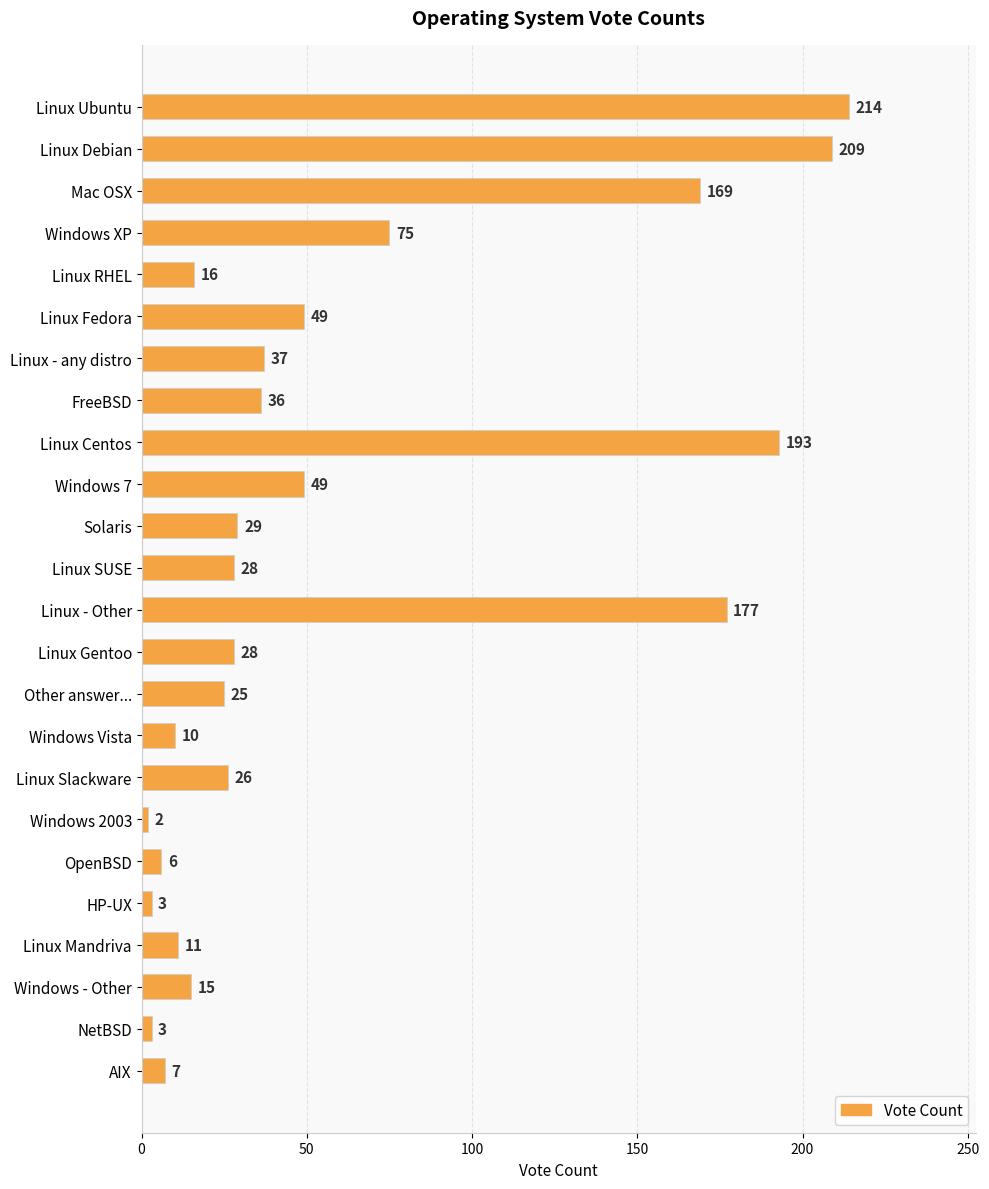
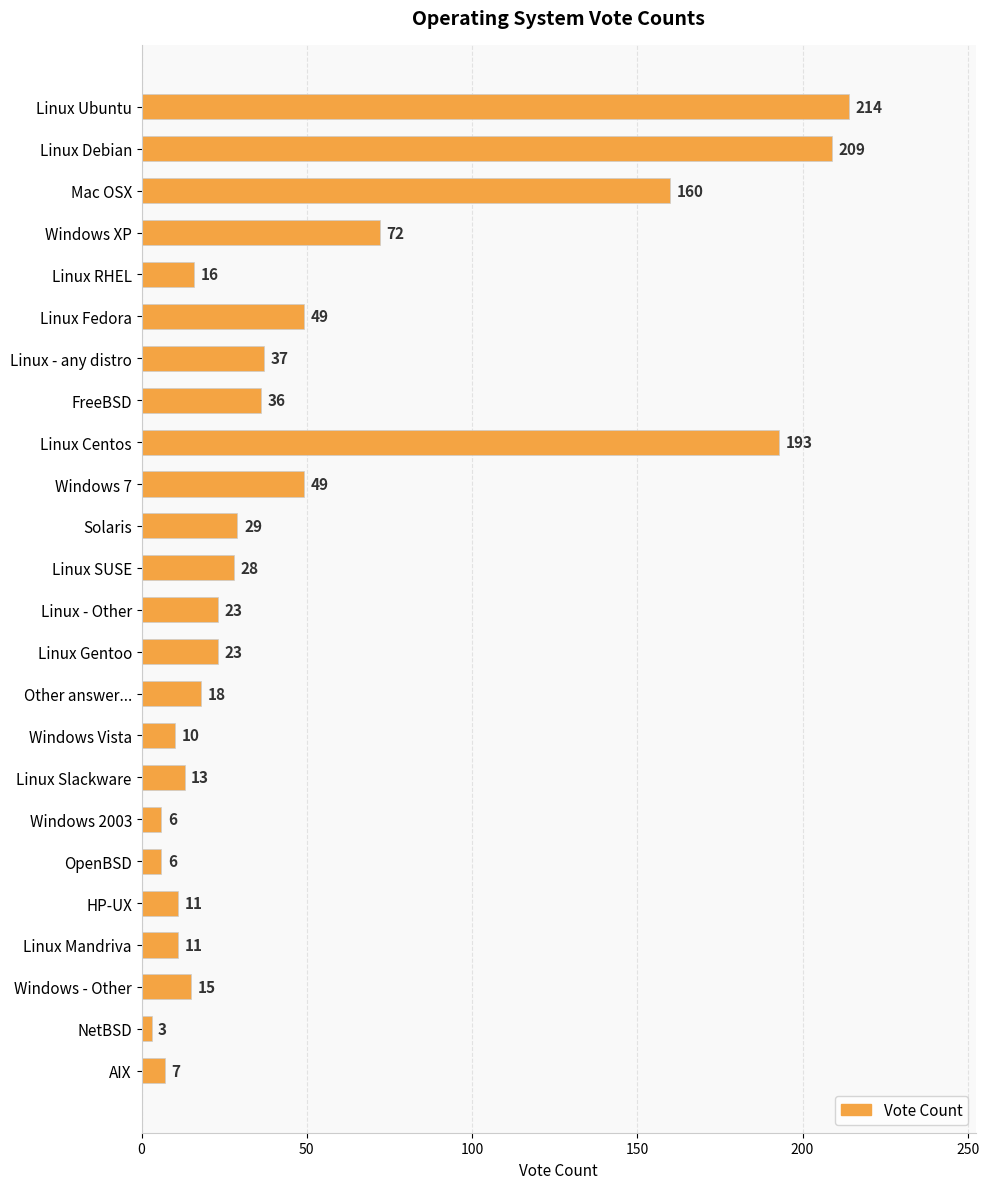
  {
    "Linux Ubuntu": 214,
    "Linux Debian": 209,
-   "Mac OSX": 169,
-   "Windows XP": 75,
+   "Mac OSX": 160,
+   "Windows XP": 72,
    "Linux RHEL": 16,
    "Linux Fedora": 49,
    "Linux - any distro": 37,
    "FreeBSD": 36,
    "Linux Centos": 193,
    "Windows 7": 49,
    "Solaris": 29,
    "Linux SUSE": 28,
-   "Linux - Other": 177,
-   "Linux Gentoo": 28,
-   "Other answer...": 25,
+   "Linux - Other": 23,
+   "Linux Gentoo": 23,
+   "Other answer...": 18,
    "Windows Vista": 10,
-   "Linux Slackware": 26,
-   "Windows 2003": 2,
+   "Linux Slackware": 13,
+   "Windows 2003": 6,
    "OpenBSD": 6,
-   "HP-UX": 3,
+   "HP-UX": 11,
    "Linux Mandriva": 11,
    "Windows - Other": 15,
    "NetBSD": 3,
    "AIX": 7
  }
